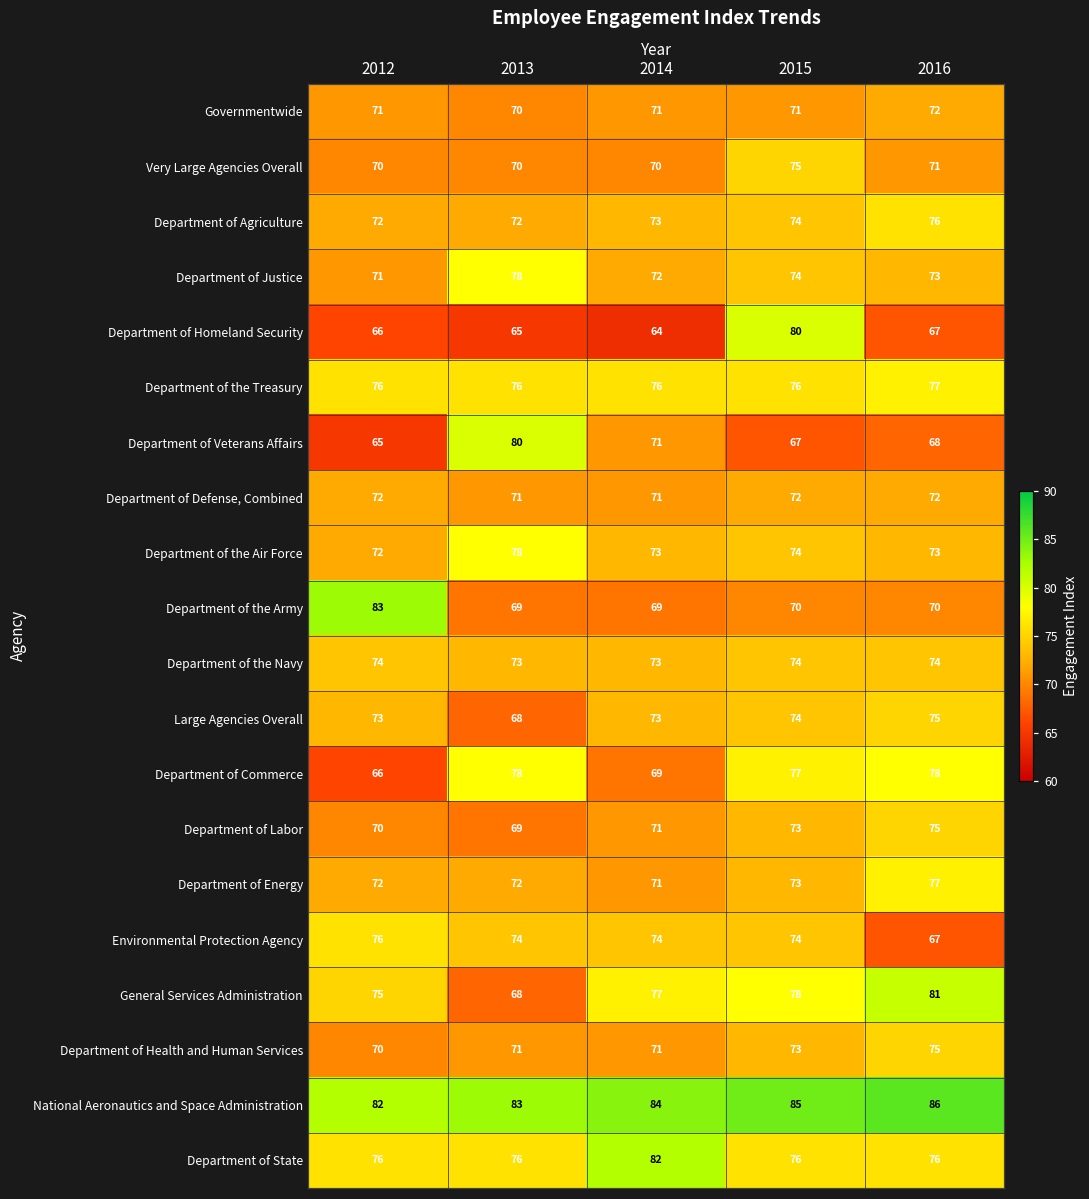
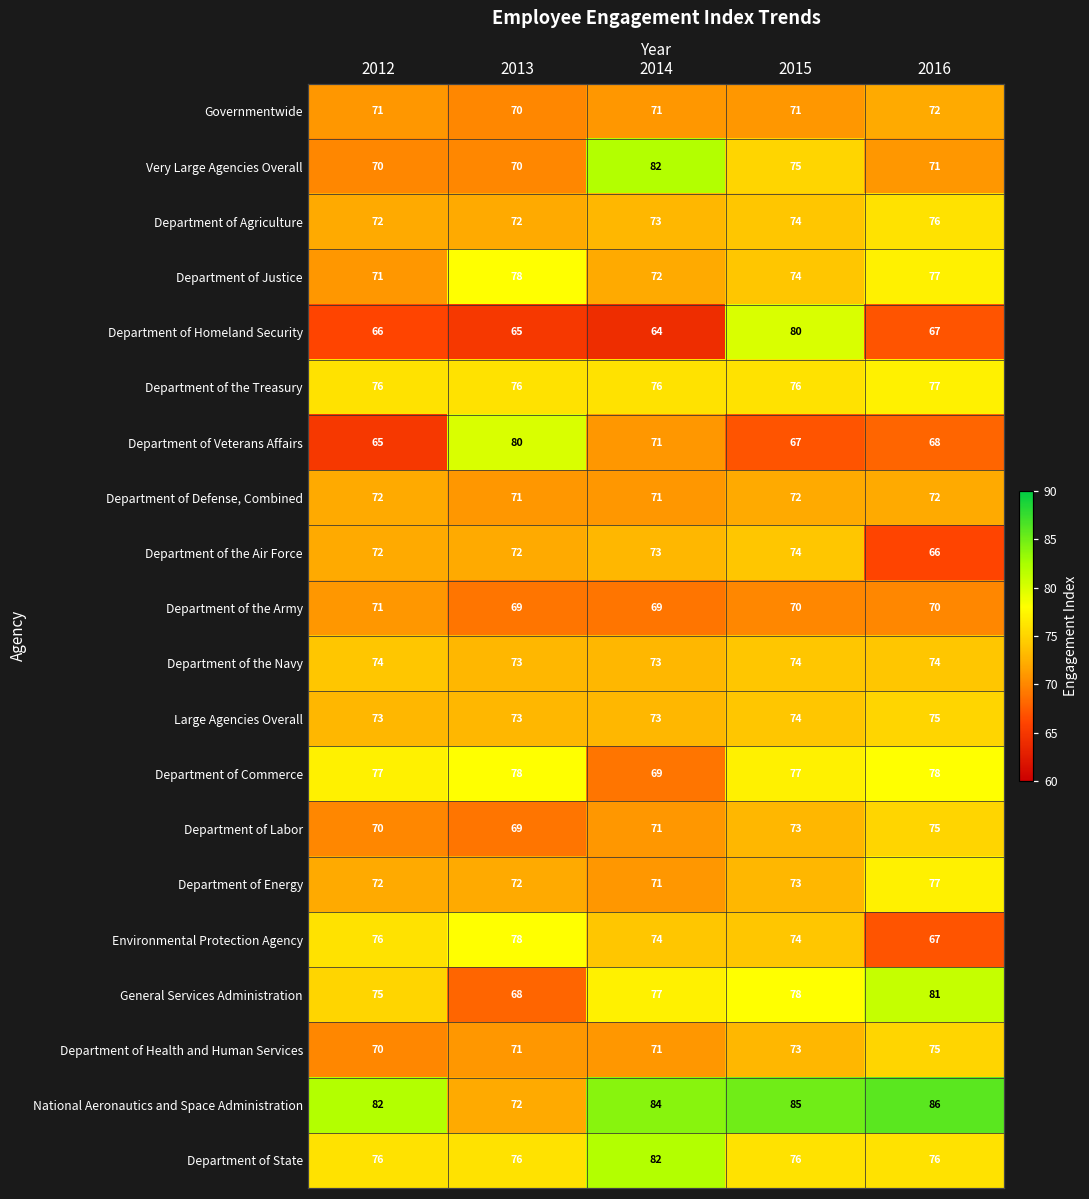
  {
    "Governmentwide": {
      "2012": 71,
      "2013": 70,
      "2014": 71,
      "2015": 71,
      "2016": 72
    },
    "Very Large Agencies Overall": {
      "2012": 70,
      "2013": 70,
-     "2014": 70,
+     "2014": 82,
      "2015": 75,
      "2016": 71
    },
    "Department of Agriculture": {
      "2012": 72,
      "2013": 72,
      "2014": 73,
      "2015": 74,
      "2016": 76
    },
    "Department of Justice": {
      "2012": 71,
      "2013": 78,
      "2014": 72,
      "2015": 74,
-     "2016": 73
+     "2016": 77
    },
    "Department of Homeland Security": {
      "2012": 66,
      "2013": 65,
      "2014": 64,
      "2015": 80,
      "2016": 67
    },
    "Department of the Treasury": {
      "2012": 76,
      "2013": 76,
      "2014": 76,
      "2015": 76,
      "2016": 77
    },
    "Department of Veterans Affairs": {
      "2012": 65,
      "2013": 80,
      "2014": 71,
      "2015": 67,
      "2016": 68
    },
    "Department of Defense, Combined": {
      "2012": 72,
      "2013": 71,
      "2014": 71,
      "2015": 72,
      "2016": 72
    },
    "Department of the Air Force": {
      "2012": 72,
-     "2013": 78,
+     "2013": 72,
      "2014": 73,
      "2015": 74,
-     "2016": 73
+     "2016": 66
    },
    "Department of the Army": {
-     "2012": 83,
+     "2012": 71,
      "2013": 69,
      "2014": 69,
      "2015": 70,
      "2016": 70
    },
    "Department of the Navy": {
      "2012": 74,
      "2013": 73,
      "2014": 73,
      "2015": 74,
      "2016": 74
    },
    "Large Agencies Overall": {
      "2012": 73,
-     "2013": 68,
+     "2013": 73,
      "2014": 73,
      "2015": 74,
      "2016": 75
    },
    "Department of Commerce": {
-     "2012": 66,
+     "2012": 77,
      "2013": 78,
      "2014": 69,
      "2015": 77,
      "2016": 78
    },
    "Department of Labor": {
      "2012": 70,
      "2013": 69,
      "2014": 71,
      "2015": 73,
      "2016": 75
    },
    "Department of Energy": {
      "2012": 72,
      "2013": 72,
      "2014": 71,
      "2015": 73,
      "2016": 77
    },
    "Environmental Protection Agency": {
      "2012": 76,
-     "2013": 74,
+     "2013": 78,
      "2014": 74,
      "2015": 74,
      "2016": 67
    },
    "General Services Administration": {
      "2012": 75,
      "2013": 68,
      "2014": 77,
      "2015": 78,
      "2016": 81
    },
    "Department of Health and Human Services": {
      "2012": 70,
      "2013": 71,
      "2014": 71,
      "2015": 73,
      "2016": 75
    },
    "National Aeronautics and Space Administration": {
      "2012": 82,
-     "2013": 83,
+     "2013": 72,
      "2014": 84,
      "2015": 85,
      "2016": 86
    },
    "Department of State": {
      "2012": 76,
      "2013": 76,
      "2014": 82,
      "2015": 76,
      "2016": 76
    }
  }
